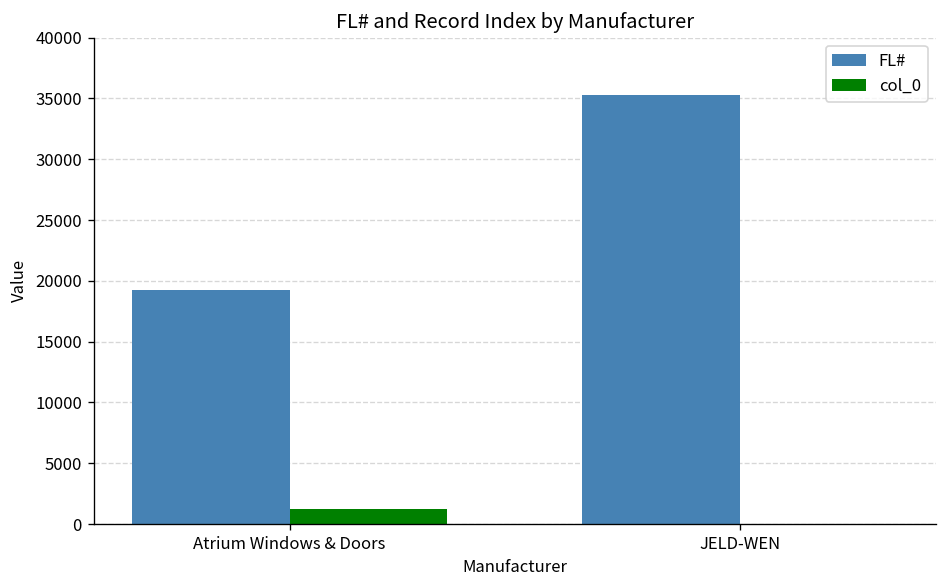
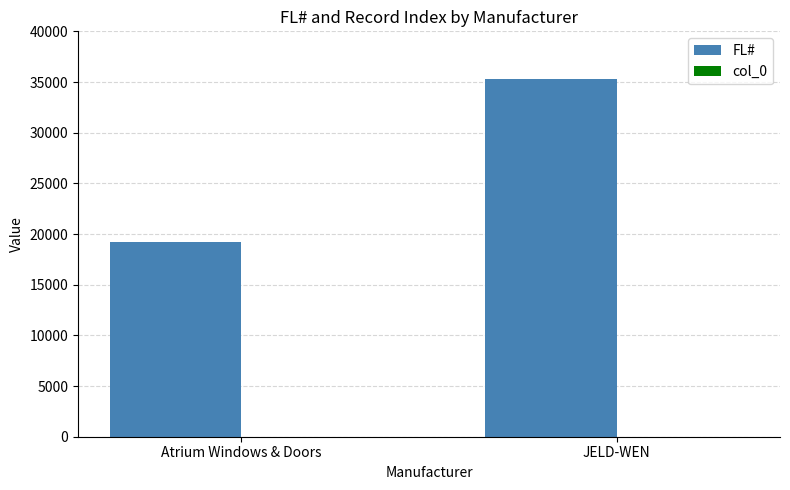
  {
    "FL#": {
      "Atrium Windows & Doors": 19300,
      "JELD-WEN": 35300
    },
    "col_0": {
-     "Atrium Windows & Doors": 1300
+     "Atrium Windows & Doors": 0
    }
  }
